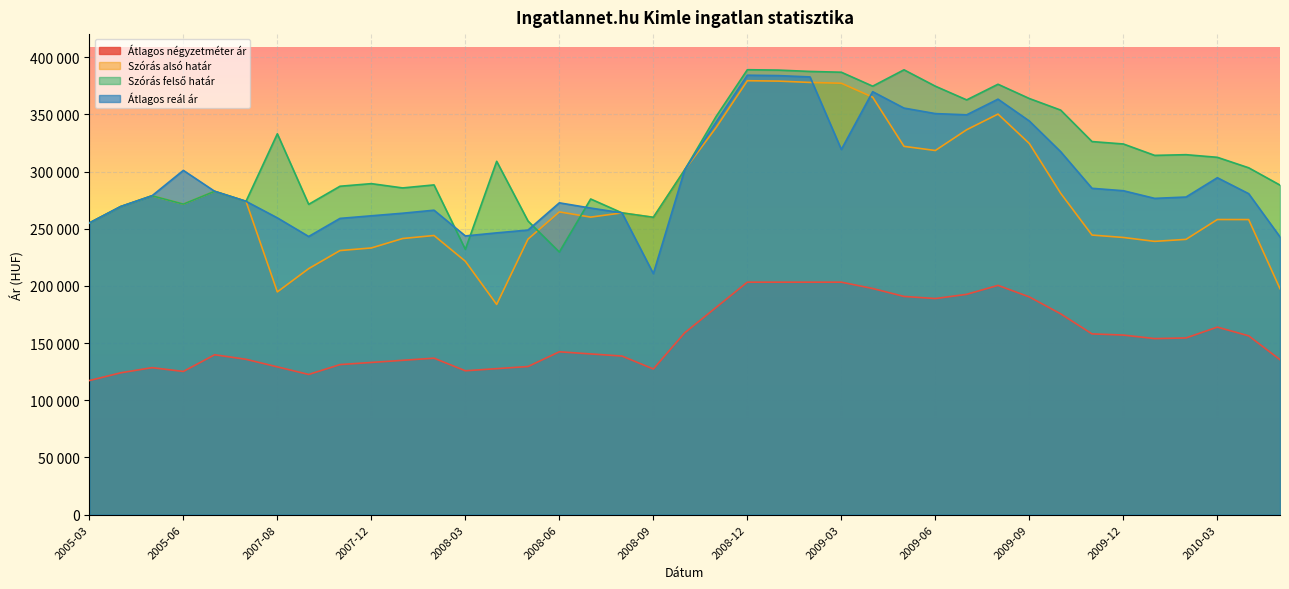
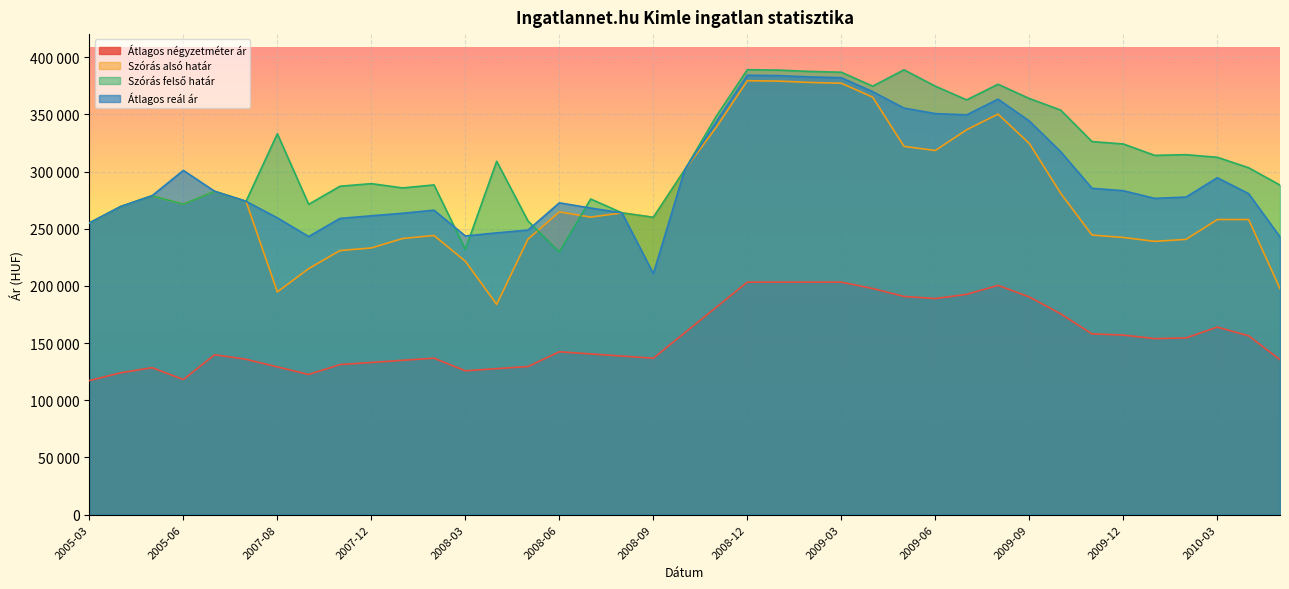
  {
    "Átlagos négyzetméter ár": {
      "2005-03": 117000,
-     "2005-06": 125000,
+     "2005-06": 118000,
      "2007-08": 129000,
      "2007-12": 133000,
      "2008-03": 126000,
      "2008-06": 142000,
-     "2008-09": 127000,
+     "2008-09": 137000,
      "2008-12": 203000,
      "2009-03": 203000,
      "2009-06": 189000,
      "2009-09": 190000,
      "2009-12": 157000,
      "2010-03": 164000
    },
    "Szórás alsó határ": {
      "2007-08": 195000,
      "2007-12": 233000,
      "2008-03": 222000,
      "2008-06": 265000,
      "2008-12": 379000,
      "2009-03": 377000,
      "2009-06": 318000,
      "2009-09": 325000,
      "2009-12": 242000,
      "2010-03": 258000
    },
    "Szórás felső határ": {
      "2007-08": 333000,
      "2007-12": 289000,
      "2008-03": 232000,
      "2008-06": 230000,
      "2008-12": 389000,
      "2009-03": 387000,
      "2009-06": 375000,
      "2009-09": 364000,
      "2009-12": 324000,
      "2010-03": 312000
    },
    "Átlagos reál ár": {
      "2005-06": 301000,
      "2007-08": 259000,
      "2007-12": 261000,
      "2008-03": 244000,
      "2008-06": 273000,
      "2008-09": 211000,
      "2008-12": 384000,
-     "2009-03": 319000,
+     "2009-03": 382000,
      "2009-06": 351000,
      "2009-09": 344000,
      "2009-12": 283000,
      "2010-03": 295000
    }
  }
